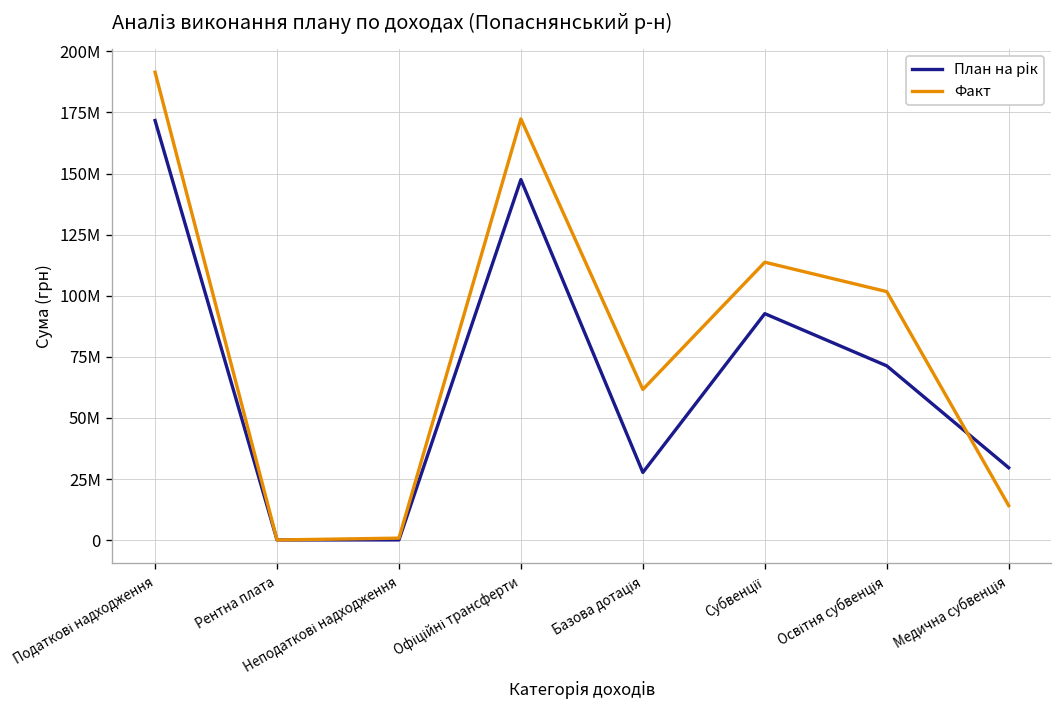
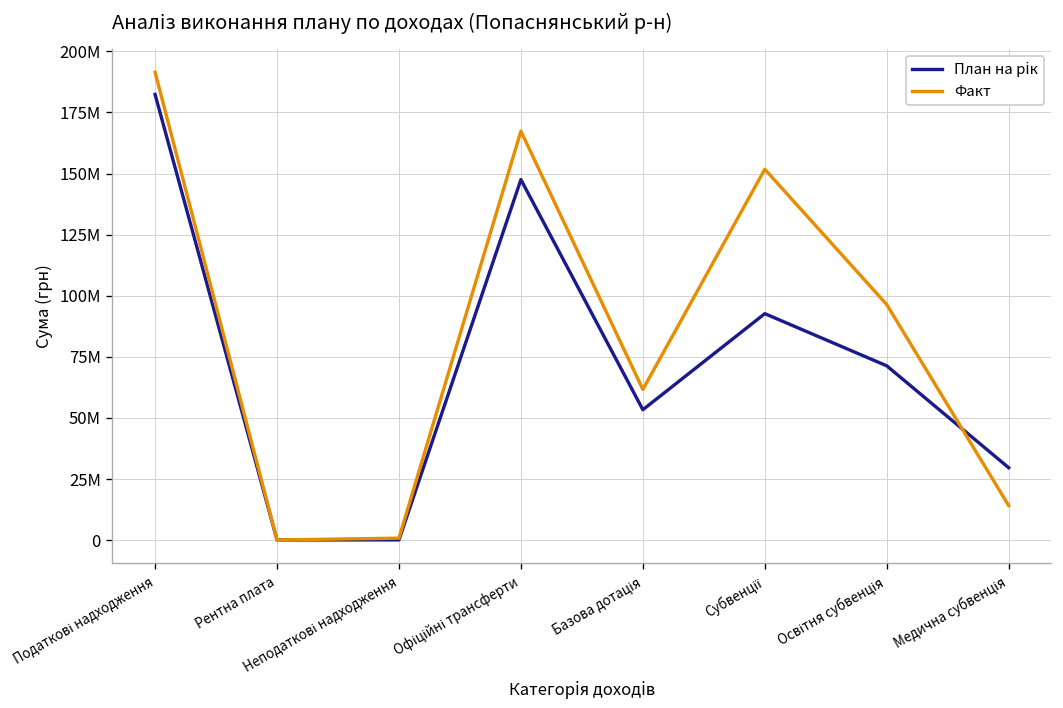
  {
    "План на рік": {
-     "Податкові надходження": 172000000,
+     "Податкові надходження": 182000000,
      "Офіційні трансферти": 148000000,
-     "Базова дотація": 28000000,
+     "Базова дотація": 53000000,
      "Субвенції": 93000000,
      "Освітня субвенція": 71000000,
      "Медична субвенція": 30000000
    },
    "Факт": {
      "Податкові надходження": 191000000,
-     "Офіційні трансферти": 172000000,
+     "Офіційні трансферти": 167000000,
      "Базова дотація": 62000000,
-     "Субвенції": 114000000,
-     "Освітня субвенція": 102000000,
+     "Субвенції": 152000000,
+     "Освітня субвенція": 96000000,
      "Медична субвенція": 14000000
    }
  }
